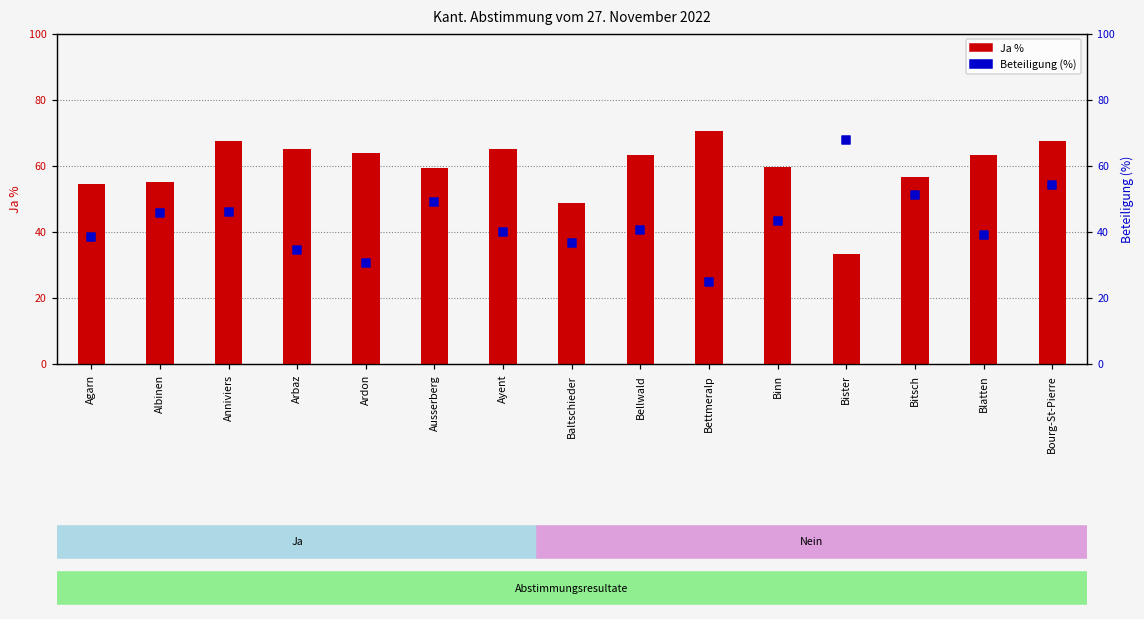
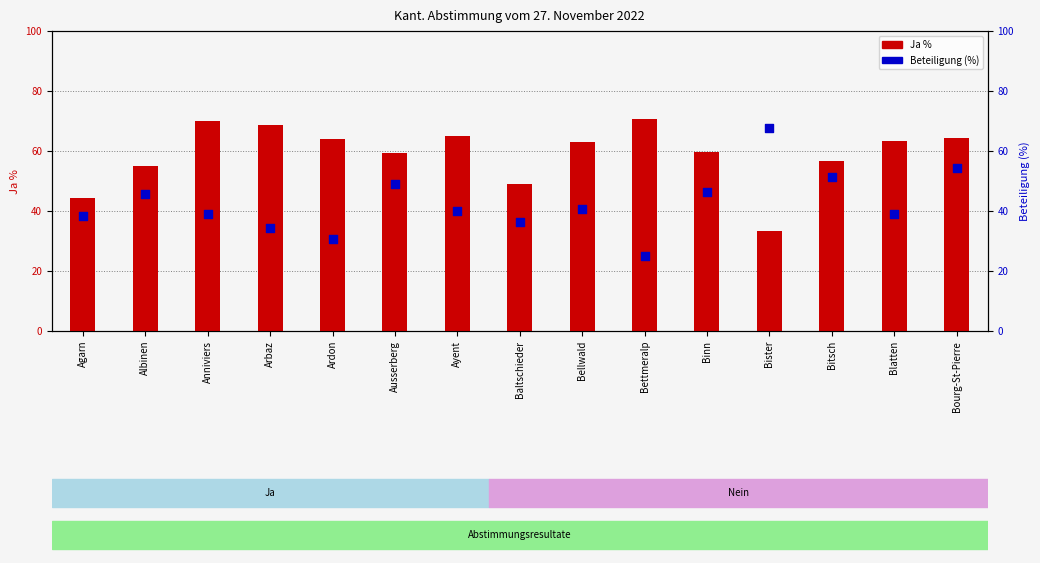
  {
    "Ja %": {
-     "Agarn": 54,
+     "Agarn": 44,
      "Albinen": 55,
-     "Anniviers": 67,
-     "Arbaz": 65,
+     "Anniviers": 70,
+     "Arbaz": 69,
      "Ardon": 64,
      "Ausserberg": 59,
      "Ayent": 65,
      "Baltschieder": 49,
      "Bellwald": 63,
      "Bettmeralp": 71,
      "Binn": 60,
      "Bister": 33,
      "Bitsch": 57,
      "Blatten": 63,
-     "Bourg-St-Pierre": 68
+     "Bourg-St-Pierre": 64
    },
    "Beteiligung (%)": {
-     "Anniviers": 46,
-     "Binn": 43
+     "Anniviers": 39,
+     "Binn": 46
    }
  }
